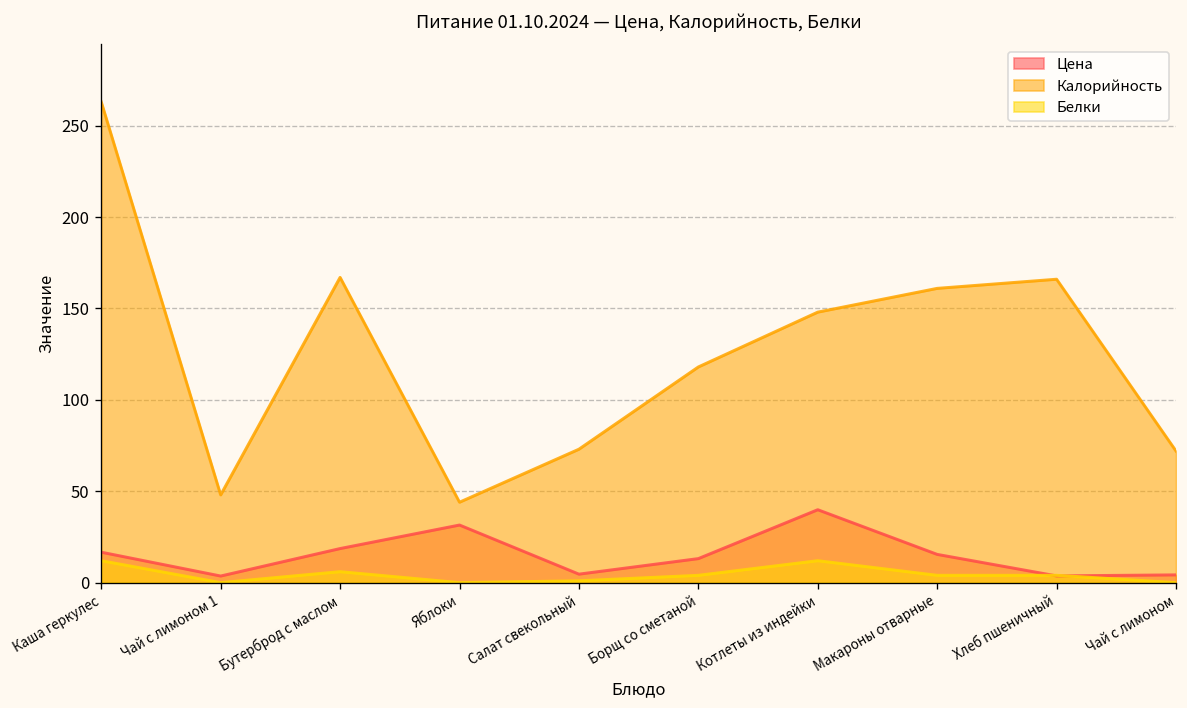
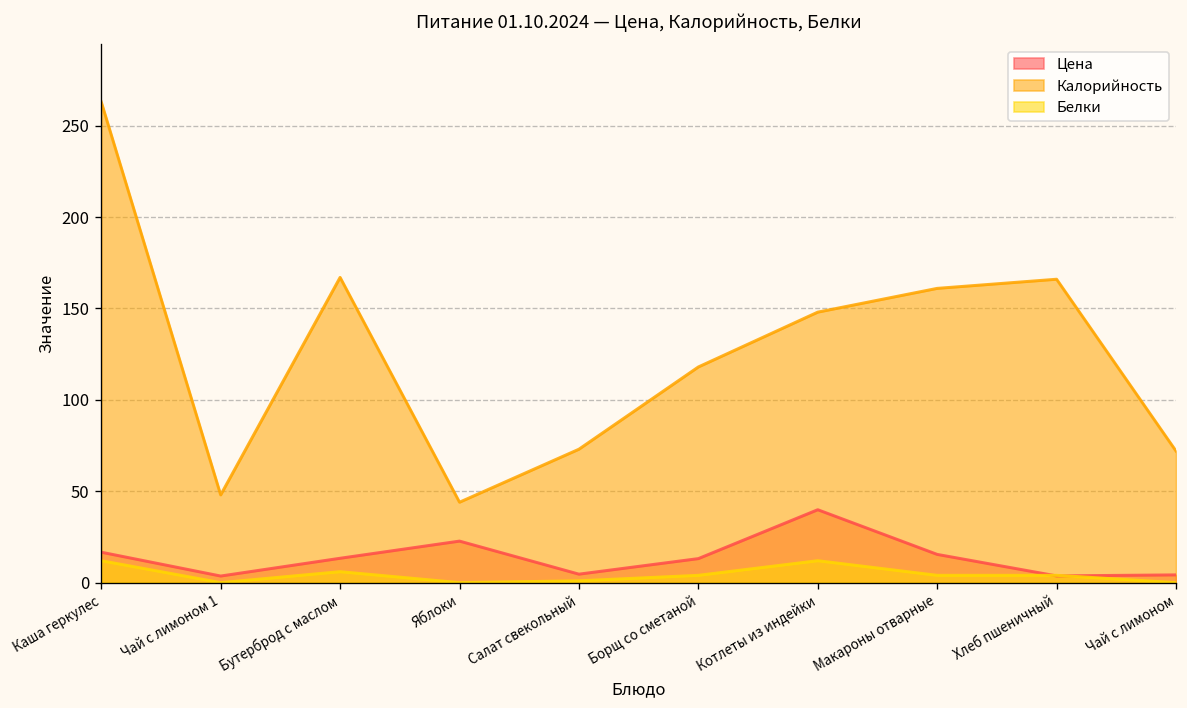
  {
    "Цена": {
      "Каша геркулес": 17,
      "Чай с лимоном 1": 4,
-     "Бутерброд с маслом": 19,
-     "Яблоки": 32,
+     "Бутерброд с маслом": 13,
+     "Яблоки": 23,
      "Салат свекольный": 5,
      "Борщ со сметаной": 13,
      "Котлеты из индейки": 40,
      "Макароны отварные": 15,
      "Чай с лимоном": 4
    }
  }
